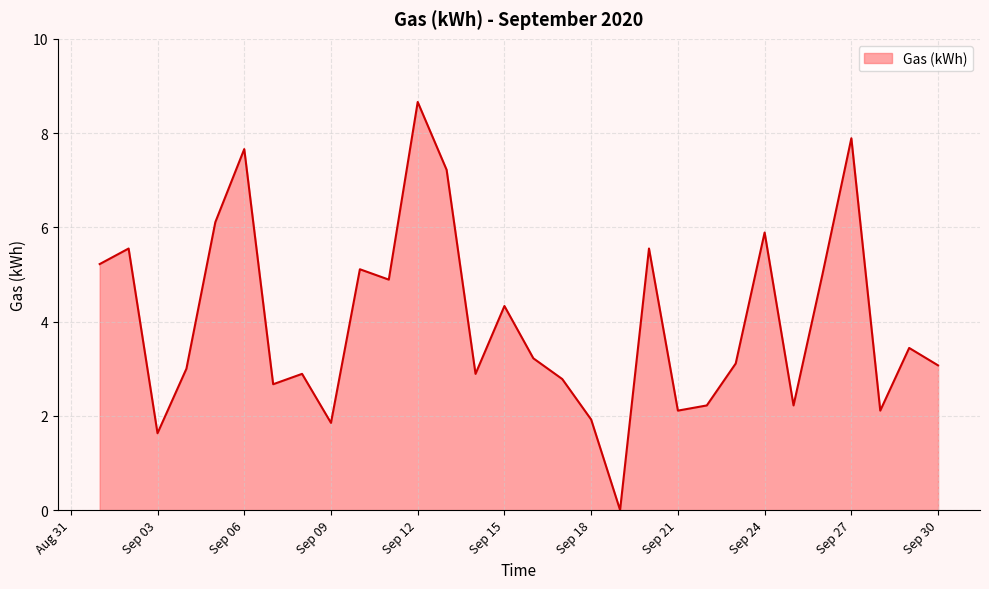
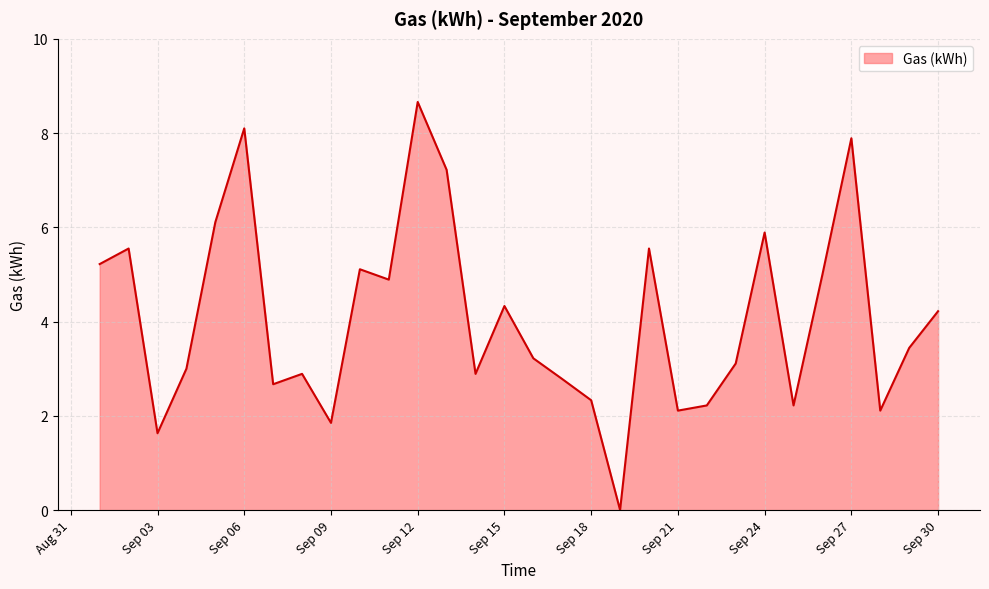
  {
    "Sep 03": 1.6,
-   "Sep 06": 7.7,
+   "Sep 06": 8.1,
    "Sep 09": 1.9,
    "Sep 12": 8.7,
    "Sep 15": 4.3,
-   "Sep 18": 1.9,
+   "Sep 18": 2.3,
    "Sep 21": 2.1,
    "Sep 24": 5.9,
    "Sep 27": 7.9,
-   "Sep 30": 3.1
+   "Sep 30": 4.2
  }
